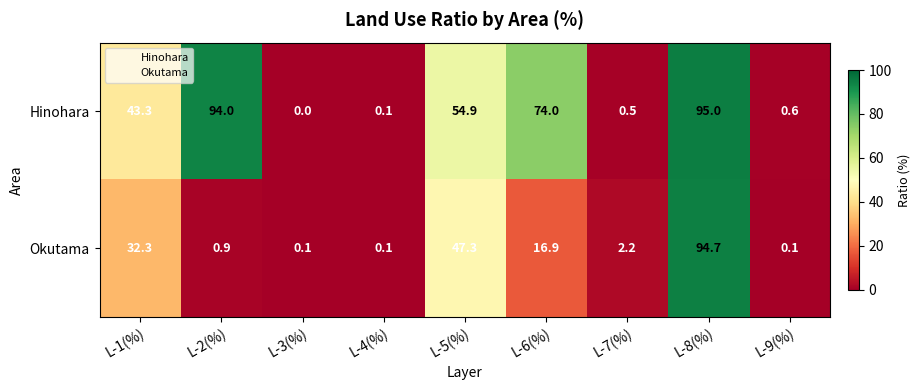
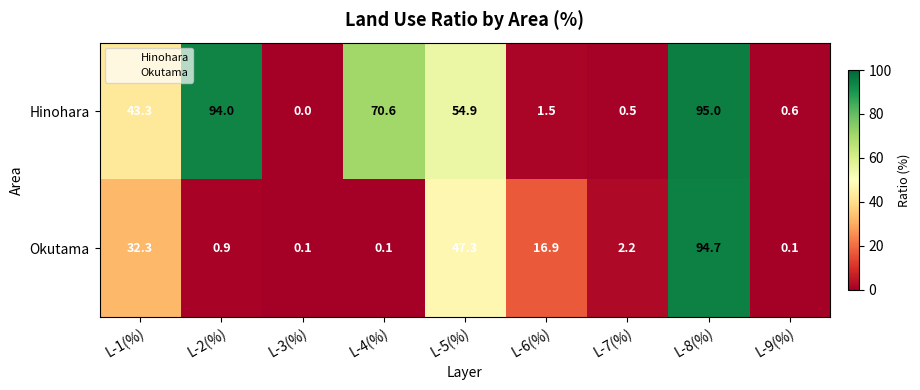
  {
    "Hinohara": {
      "L-1(%)": 43.3,
      "L-2(%)": 94.0,
      "L-3(%)": 0.0,
-     "L-4(%)": 0.1,
+     "L-4(%)": 70.6,
      "L-5(%)": 54.9,
-     "L-6(%)": 74.0,
+     "L-6(%)": 1.5,
      "L-7(%)": 0.5,
      "L-8(%)": 95.0,
      "L-9(%)": 0.6
    },
    "Okutama": {
      "L-1(%)": 32.3,
      "L-2(%)": 0.9,
      "L-3(%)": 0.1,
      "L-4(%)": 0.1,
      "L-5(%)": 47.3,
      "L-6(%)": 16.9,
      "L-7(%)": 2.2,
      "L-8(%)": 94.7,
      "L-9(%)": 0.1
    }
  }
